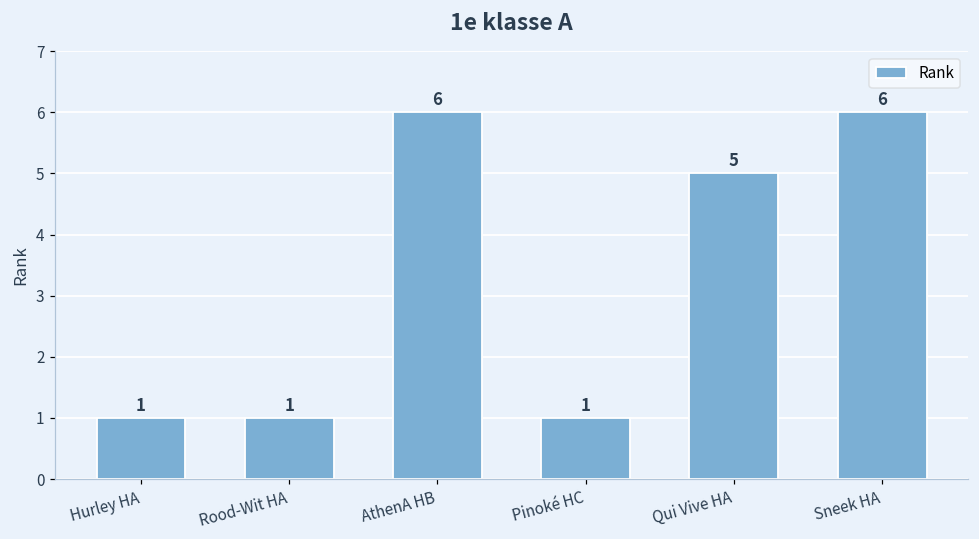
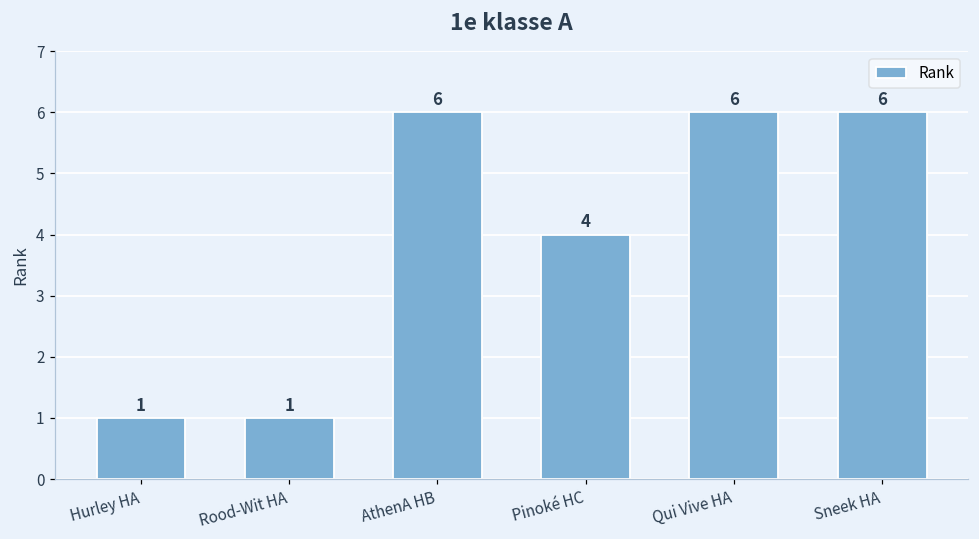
  {
    "Hurley HA": 1,
    "Rood-Wit HA": 1,
    "AthenA HB": 6,
-   "Pinoké HC": 1,
-   "Qui Vive HA": 5,
+   "Pinoké HC": 4,
+   "Qui Vive HA": 6,
    "Sneek HA": 6
  }
